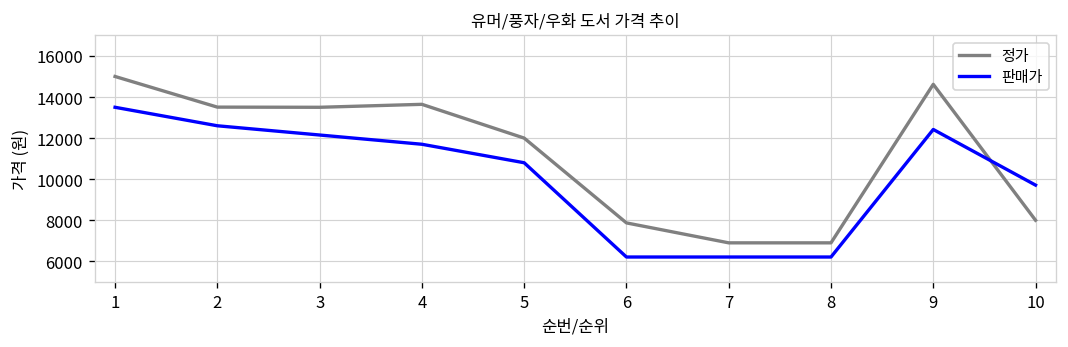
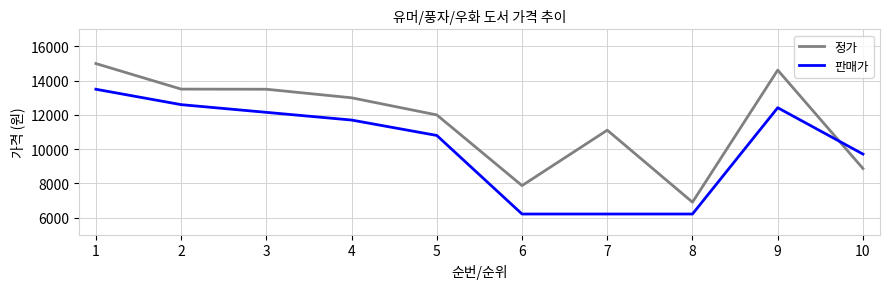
  {
    "정가": {
      "1": 15000,
      "2": 13500,
      "3": 13500,
-     "4": 13600,
+     "4": 13000,
      "5": 12000,
      "6": 7900,
-     "7": 6900,
+     "7": 11100,
      "8": 6900,
      "9": 14600,
-     "10": 8000
+     "10": 8900
    },
    "판매가": {
      "1": 13500,
      "2": 12600,
      "3": 12200,
      "4": 11700,
      "5": 10800,
      "6": 6200,
      "7": 6200,
      "8": 6200,
      "9": 12400,
      "10": 9700
    }
  }
